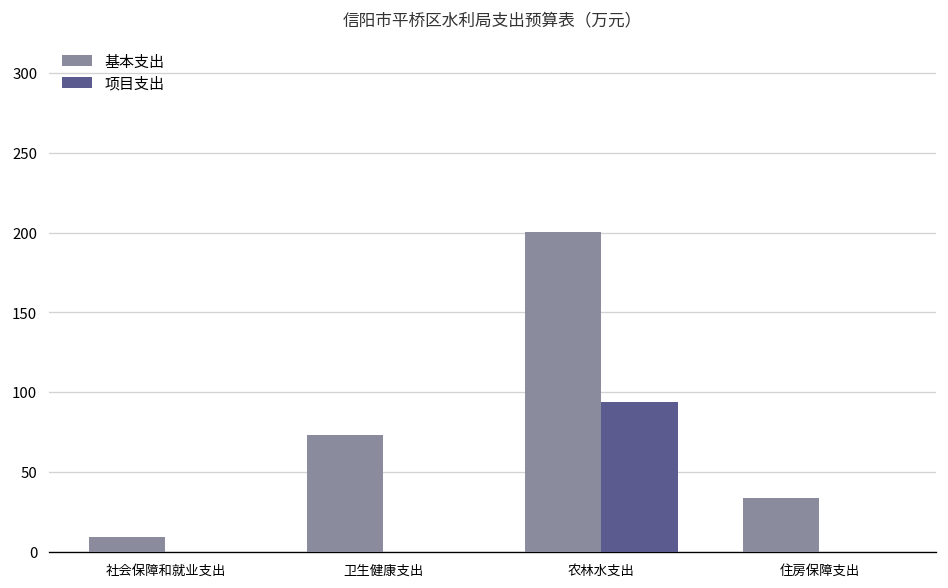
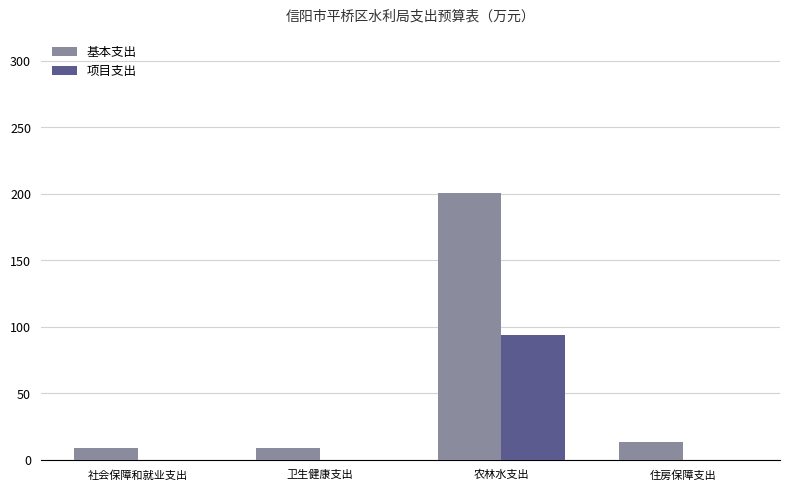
  {
    "基本支出": {
      "社会保障和就业支出": 9,
-     "卫生健康支出": 73,
+     "卫生健康支出": 9,
      "农林水支出": 200,
-     "住房保障支出": 34
+     "住房保障支出": 13
    },
    "项目支出": {
      "社会保障和就业支出": 0,
      "卫生健康支出": 0,
      "农林水支出": 94,
      "住房保障支出": 0
    }
  }
